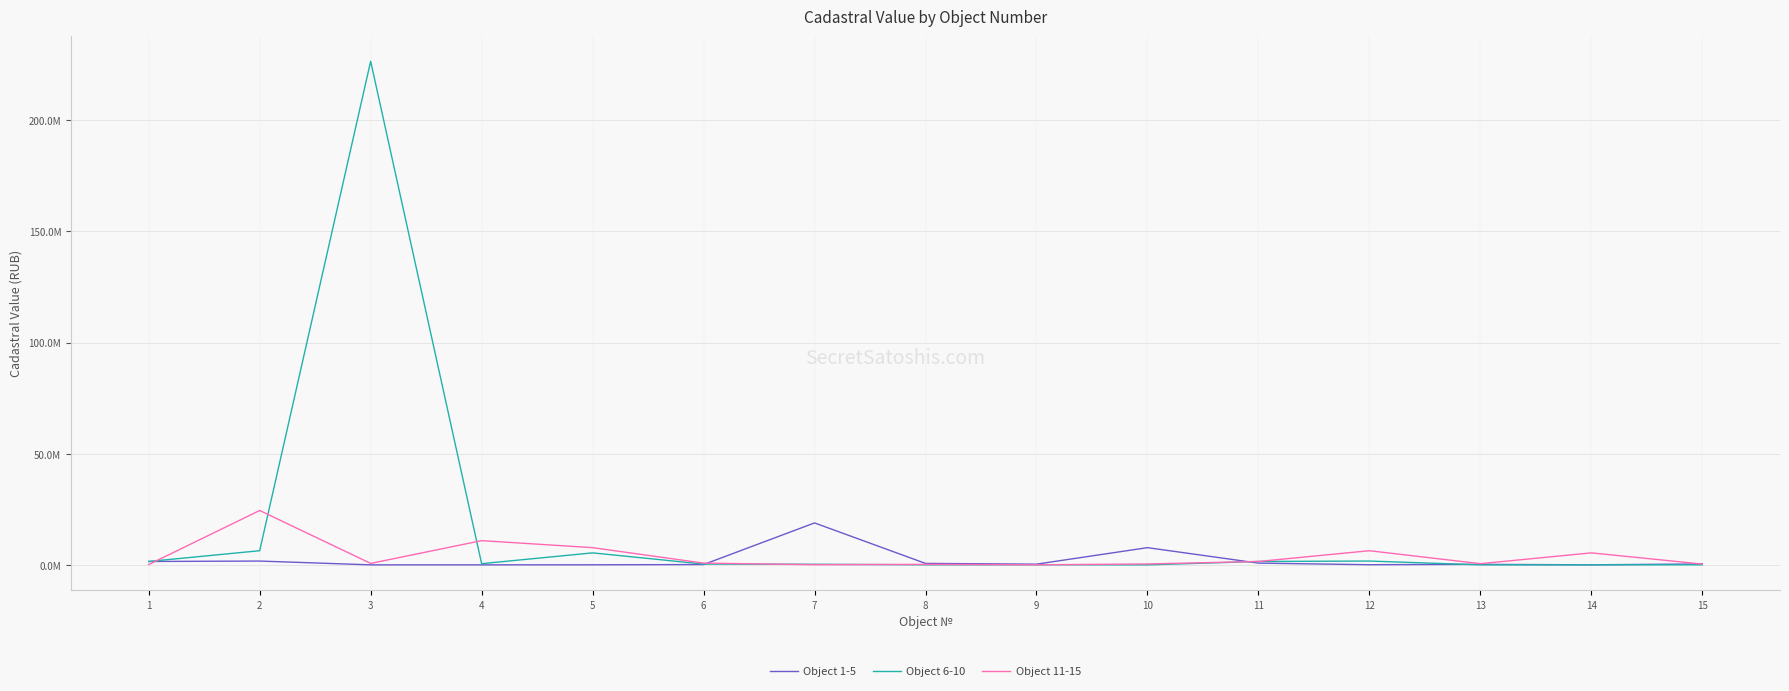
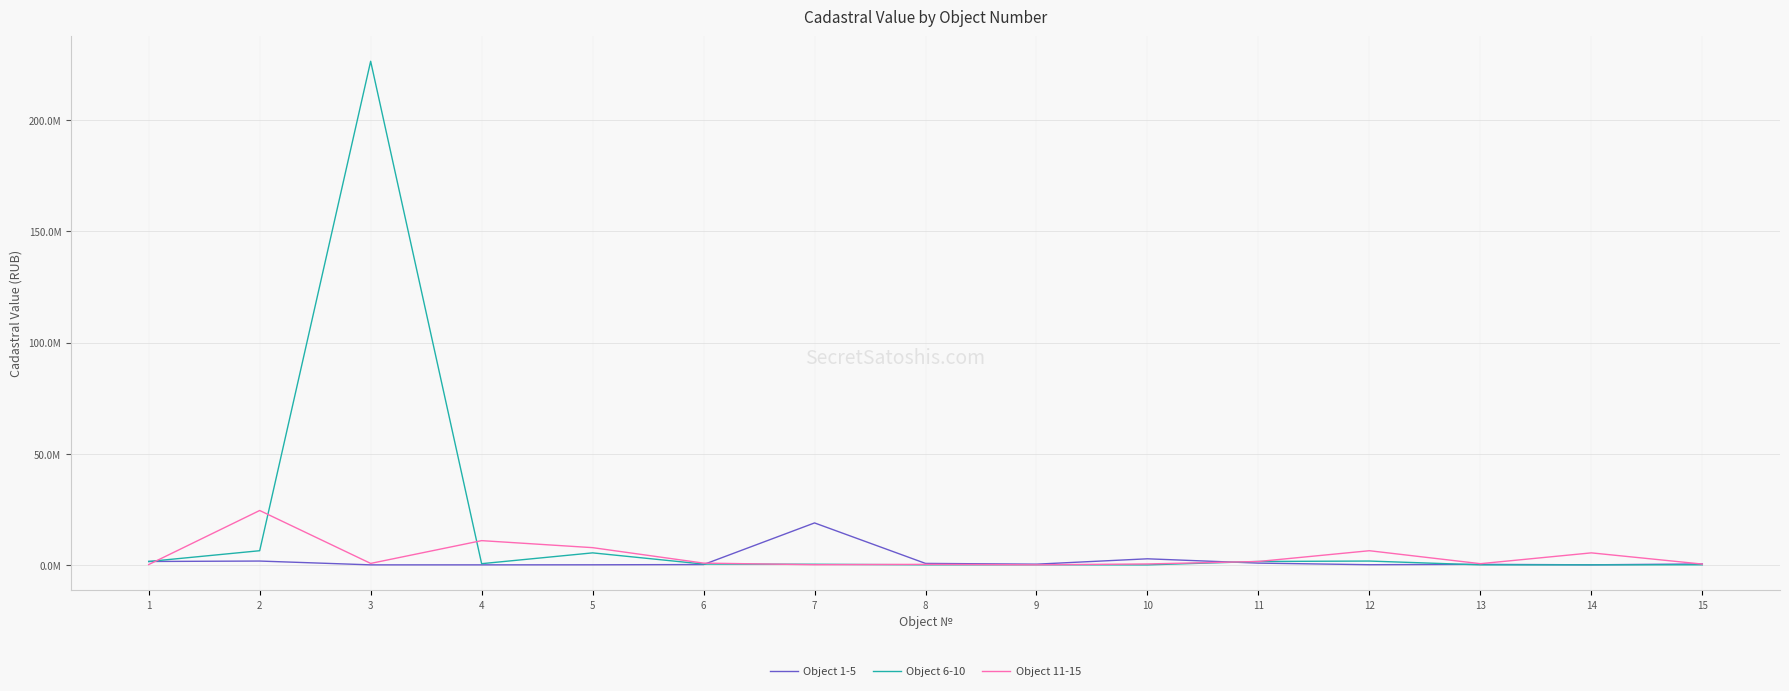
  {
    "Object 1-5": {
      "2": 2000000,
      "5": 0,
      "7": 19000000,
-     "10": 8000000,
+     "10": 3000000,
      "12": 0
    },
    "Object 6-10": {
      "2": 6000000,
      "3": 227000000,
      "5": 5000000,
      "12": 2000000
    },
    "Object 11-15": {
      "1": 0,
      "2": 24000000,
      "4": 11000000,
      "5": 8000000,
      "12": 6000000,
      "14": 5000000
    }
  }
